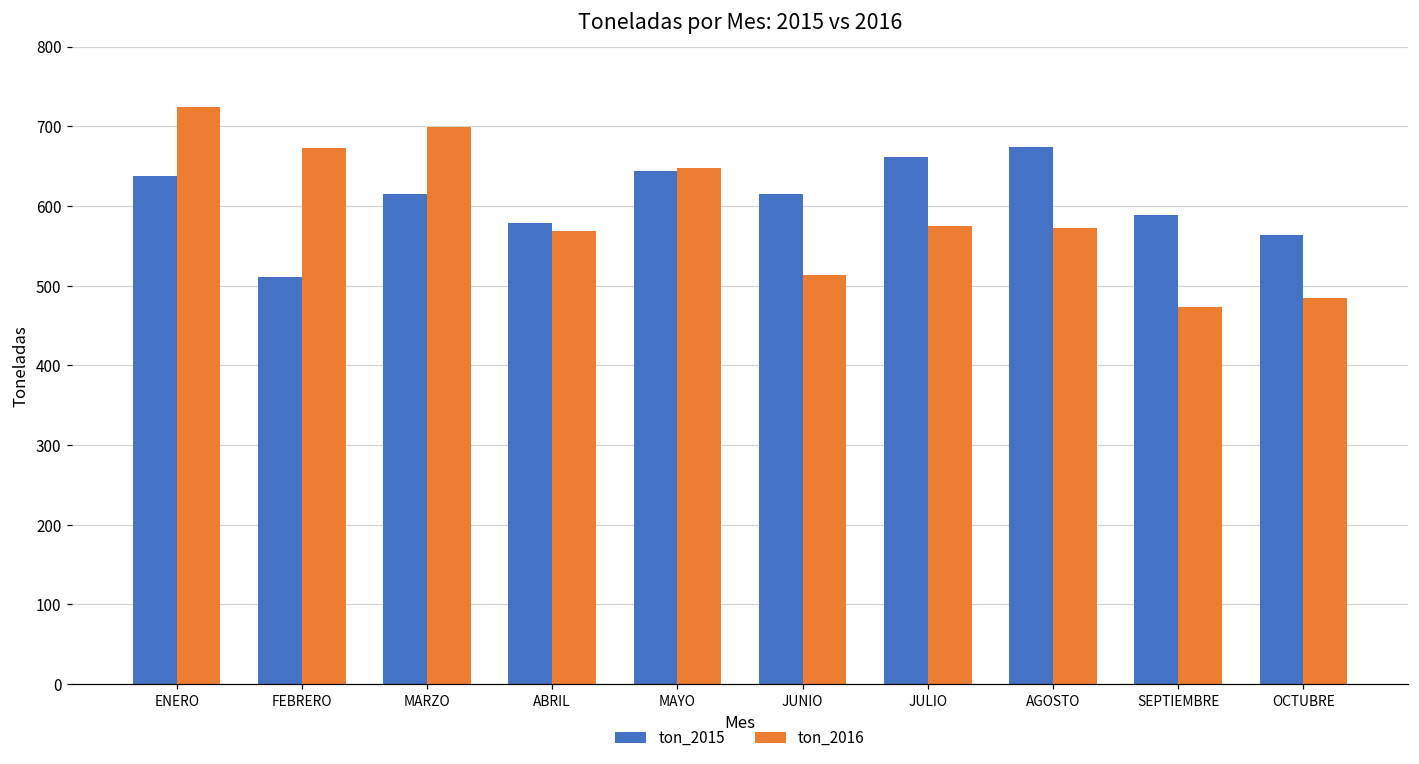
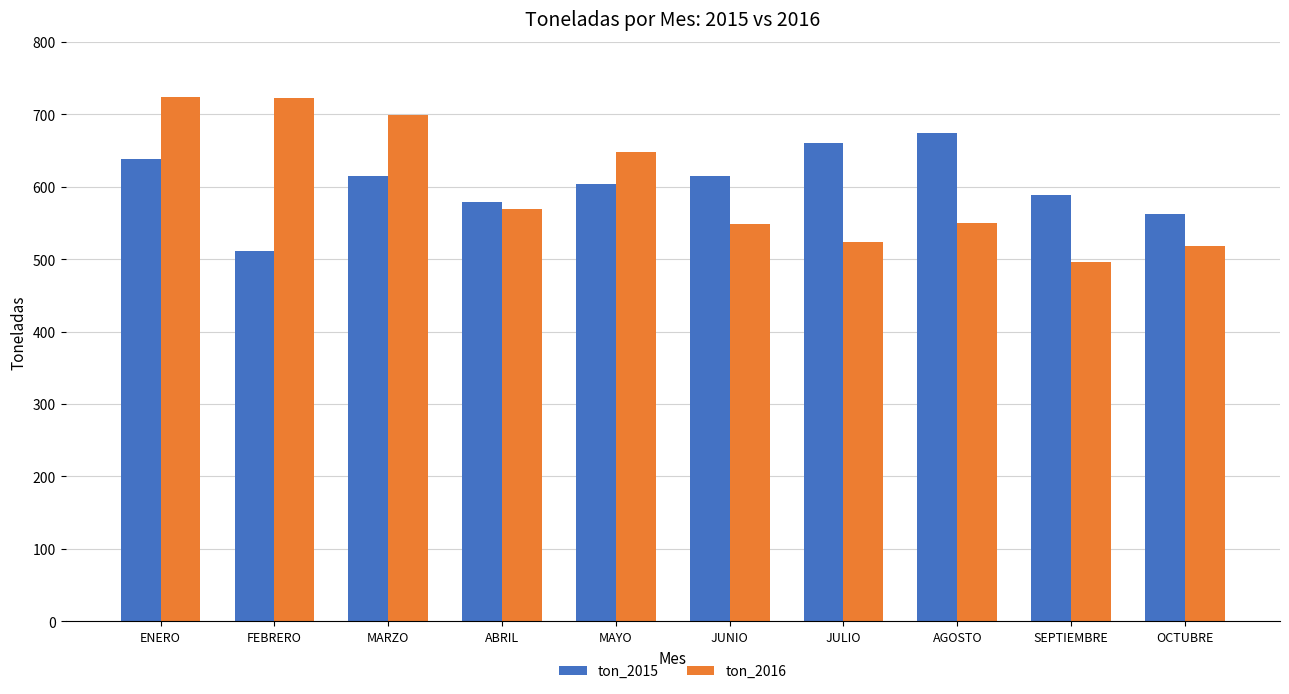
  {
    "ton_2015": {
      "ENERO": 640,
      "FEBRERO": 510,
      "MARZO": 620,
      "ABRIL": 580,
-     "MAYO": 640,
+     "MAYO": 600,
      "JUNIO": 620,
      "JULIO": 660,
      "AGOSTO": 670,
      "SEPTIEMBRE": 590,
      "OCTUBRE": 560
    },
    "ton_2016": {
      "ENERO": 720,
-     "FEBRERO": 670,
+     "FEBRERO": 720,
      "MARZO": 700,
      "ABRIL": 570,
      "MAYO": 650,
-     "JUNIO": 510,
-     "JULIO": 580,
-     "AGOSTO": 570,
-     "SEPTIEMBRE": 470,
-     "OCTUBRE": 480
+     "JUNIO": 550,
+     "JULIO": 520,
+     "AGOSTO": 550,
+     "SEPTIEMBRE": 500,
+     "OCTUBRE": 520
    }
  }
